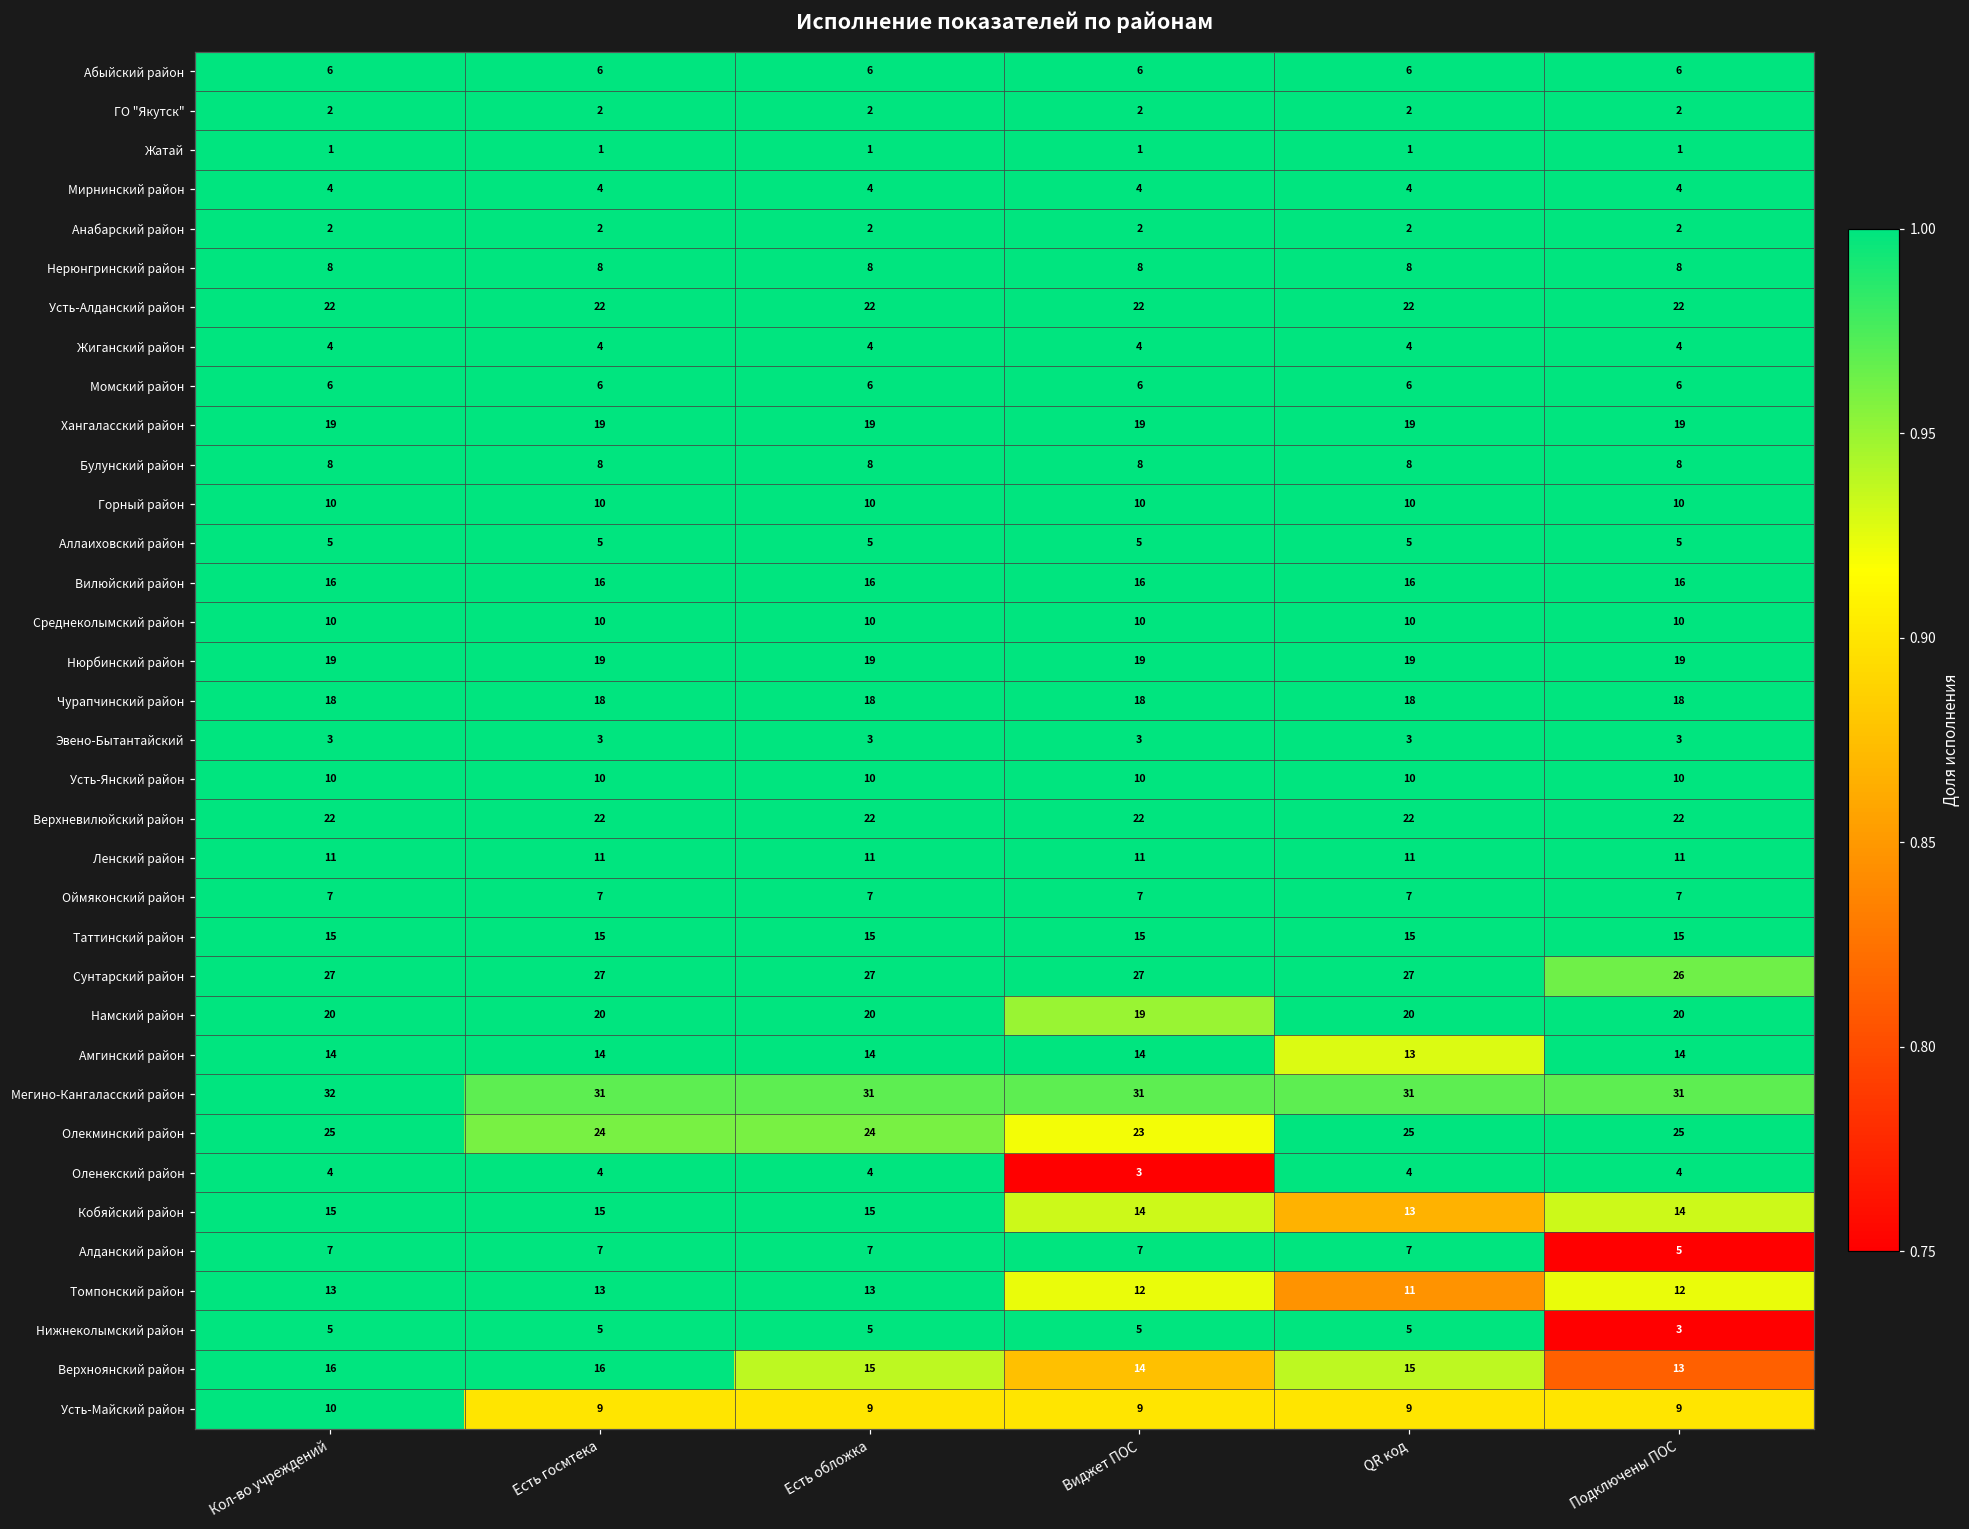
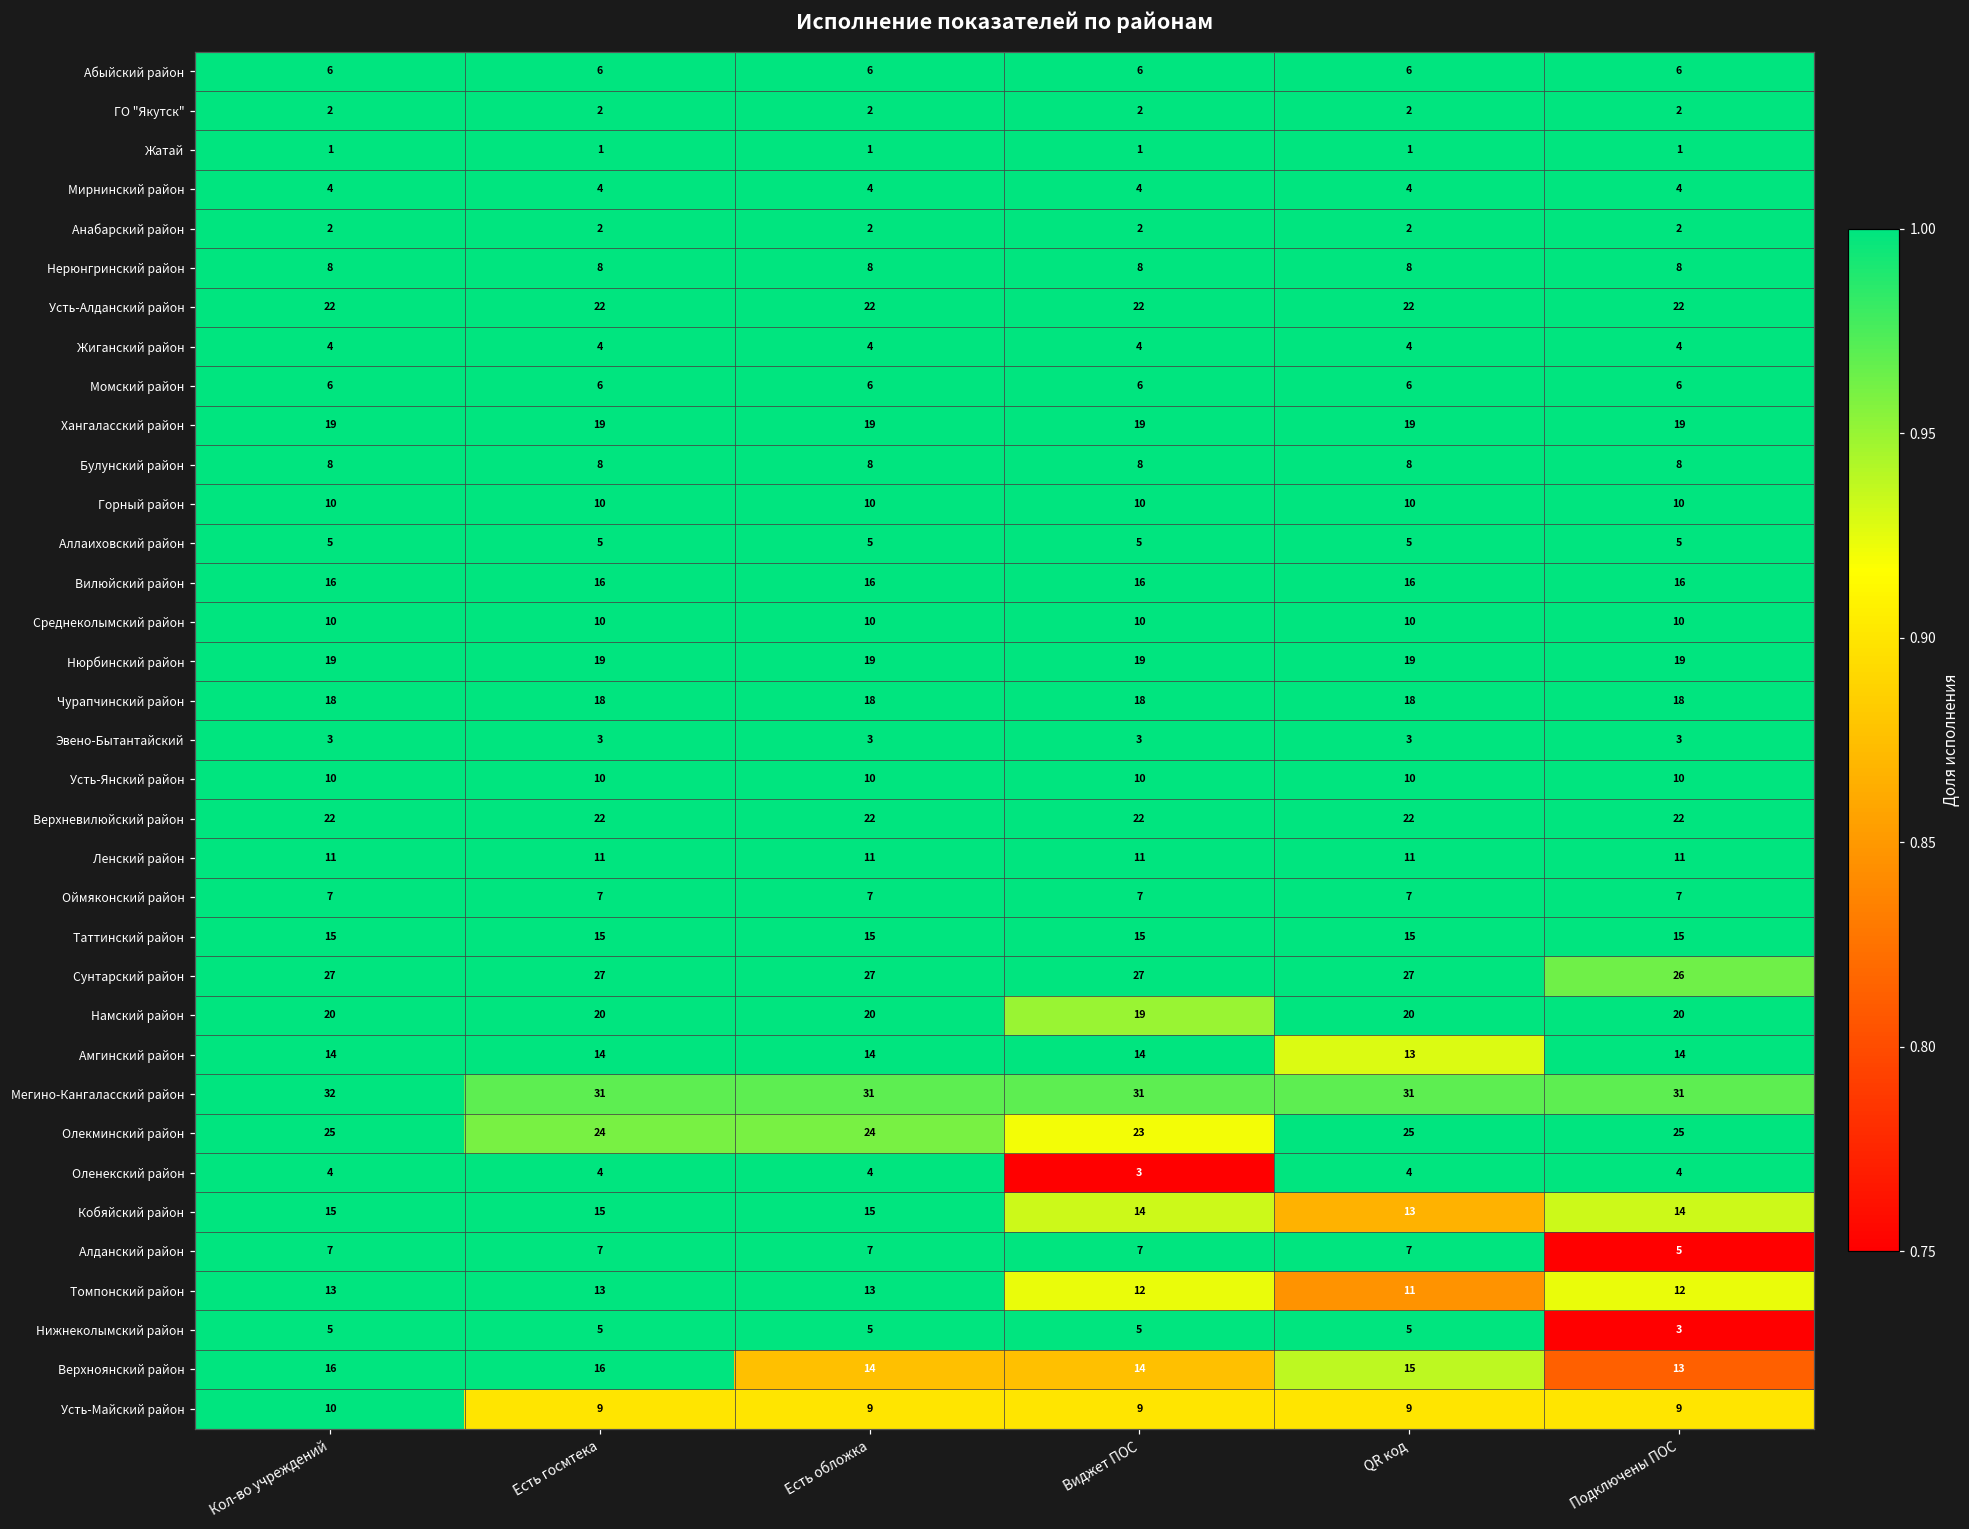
  {
    "Верхноянский район": {
      "Кол-во учреждений": 16,
      "Есть госмтека": 16,
-     "Есть обложка": 15,
+     "Есть обложка": 14,
      "Виджет ПОС": 14,
      "QR код": 15,
      "Подключены ПОС": 13
    }
  }
